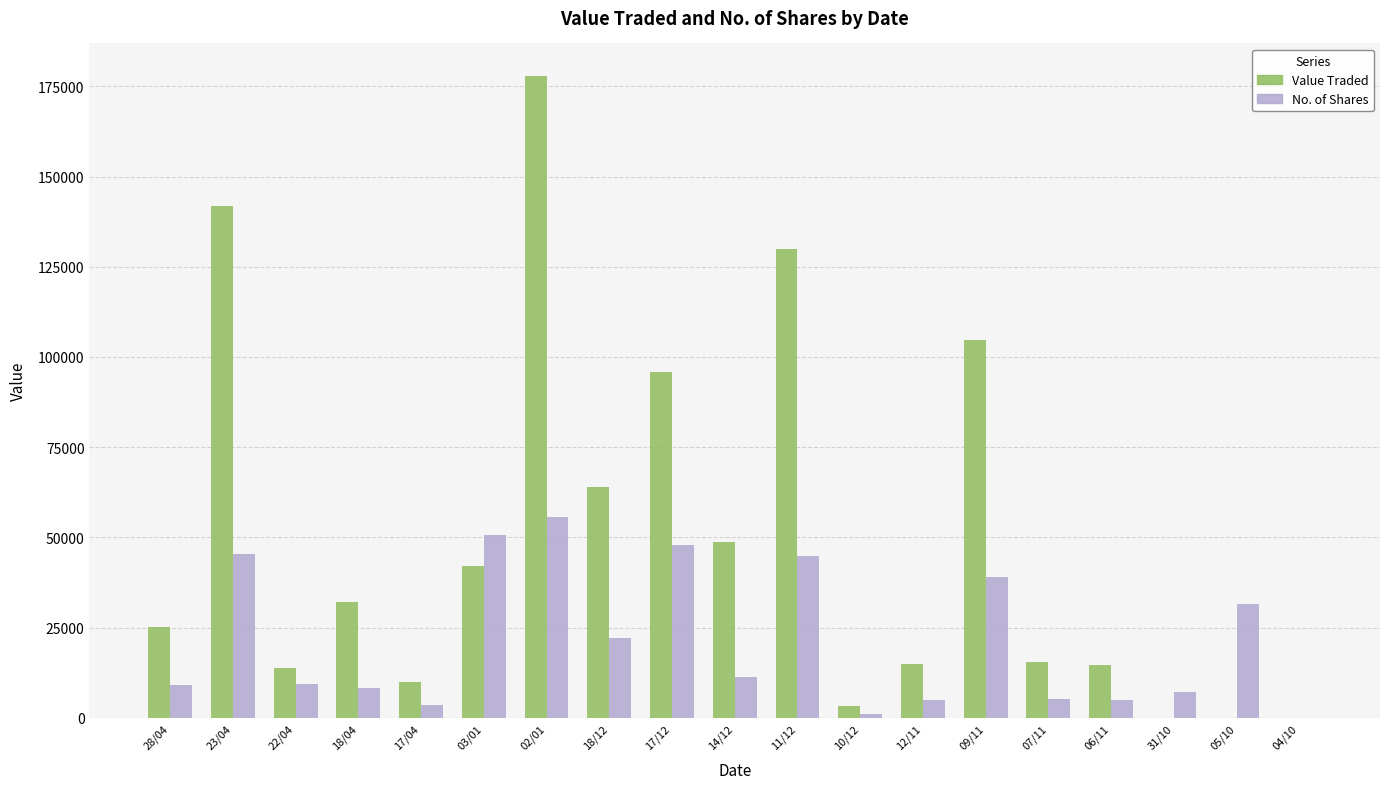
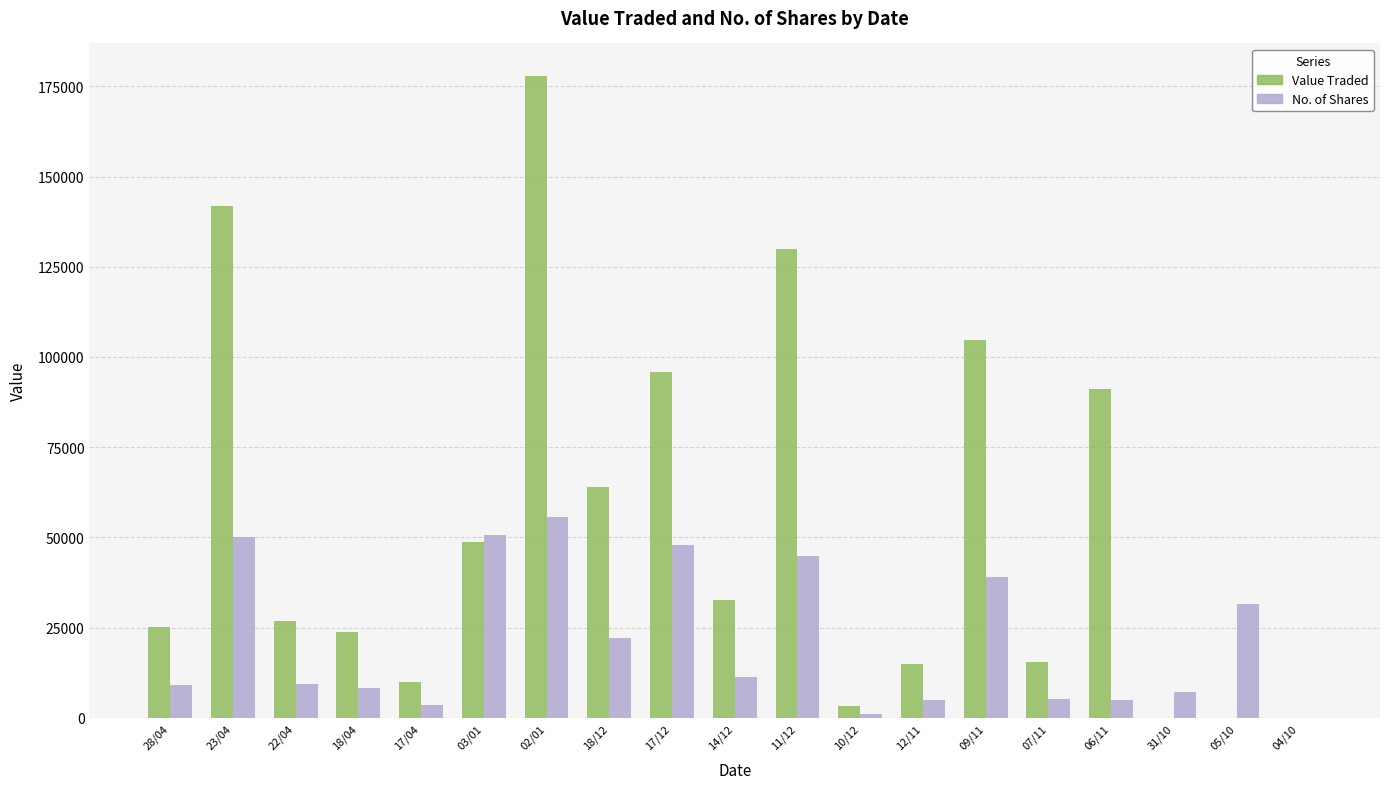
  {
    "Value Traded": {
      "28/04": 25000,
      "23/04": 142000,
-     "22/04": 14000,
-     "18/04": 32000,
+     "22/04": 27000,
+     "18/04": 24000,
      "17/04": 10000,
-     "03/01": 42000,
+     "03/01": 49000,
      "02/01": 178000,
      "18/12": 64000,
      "17/12": 96000,
-     "14/12": 49000,
+     "14/12": 33000,
      "11/12": 130000,
      "10/12": 3000,
      "12/11": 15000,
      "09/11": 105000,
      "07/11": 16000,
-     "06/11": 15000
+     "06/11": 91000
    },
    "No. of Shares": {
      "28/04": 9000,
-     "23/04": 45000,
+     "23/04": 50000,
      "22/04": 9000,
      "18/04": 8000,
      "17/04": 3000,
      "03/01": 51000,
      "02/01": 56000,
      "18/12": 22000,
      "17/12": 48000,
      "14/12": 11000,
      "11/12": 45000,
      "10/12": 1000,
      "12/11": 5000,
      "09/11": 39000,
      "07/11": 5000,
      "06/11": 5000,
      "31/10": 7000,
      "05/10": 32000
    }
  }
